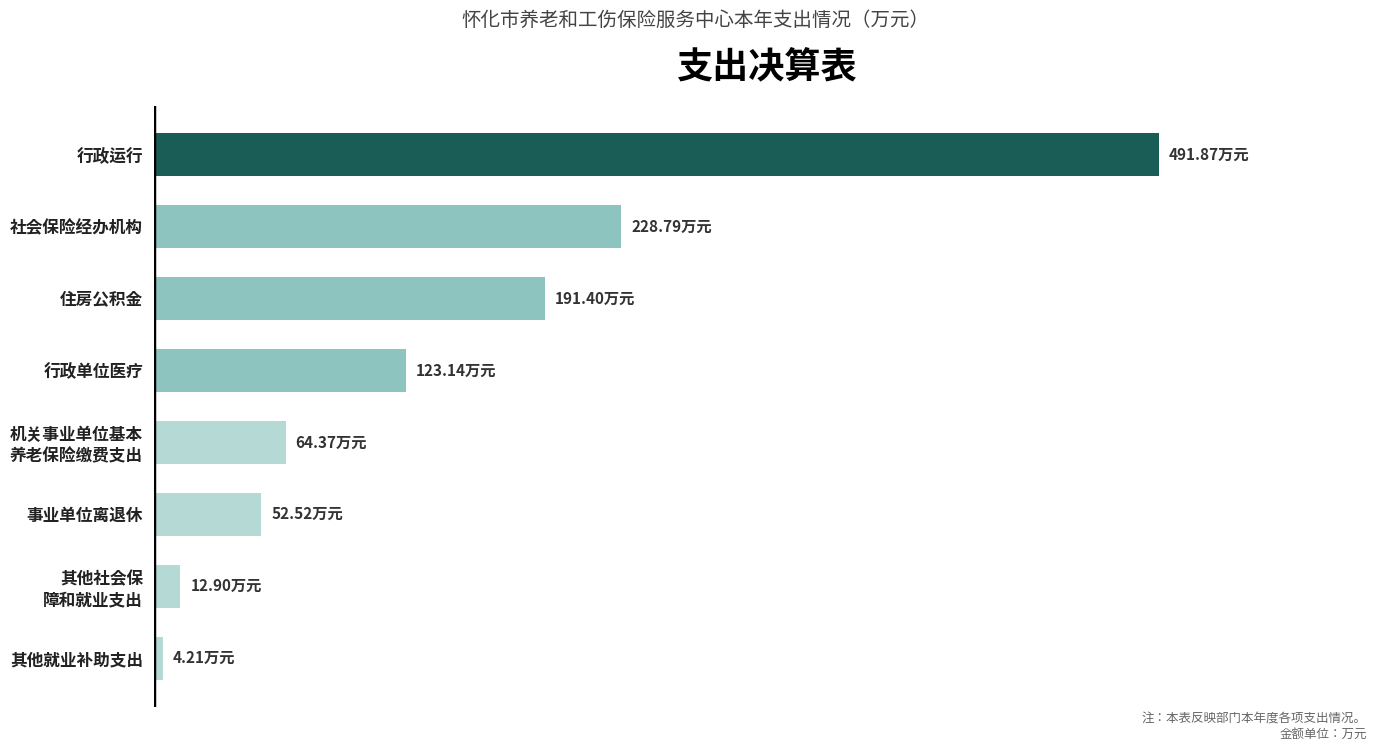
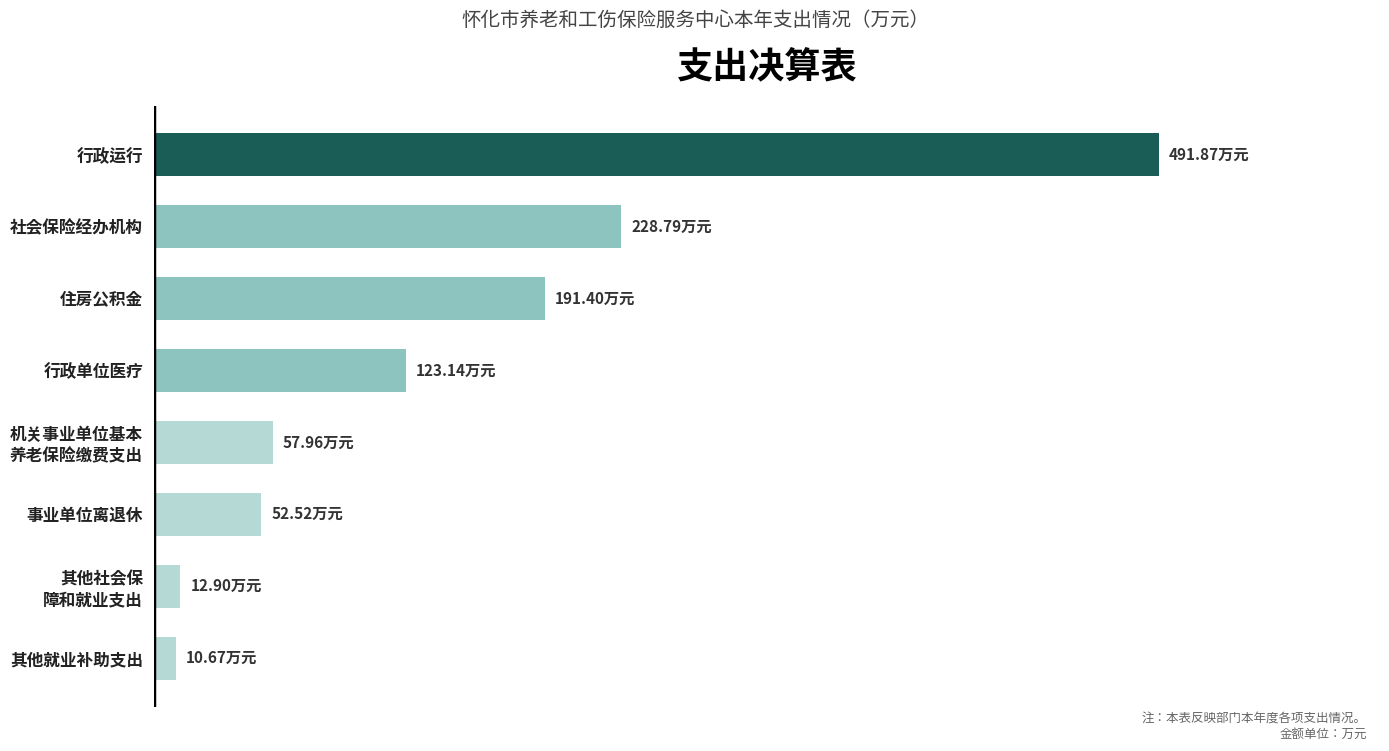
  {
    "行政运行": 491.87,
    "社会保险经办机构": 228.79,
    "住房公积金": 191.40,
    "行政单位医疗": 123.14,
-   "机关事业单位基本 养老保险缴费支出": 64.37,
+   "机关事业单位基本 养老保险缴费支出": 57.96,
    "事业单位离退休": 52.52,
    "其他社会保 障和就业支出": 12.90,
-   "其他就业补助支出": 4.21
+   "其他就业补助支出": 10.67
  }
